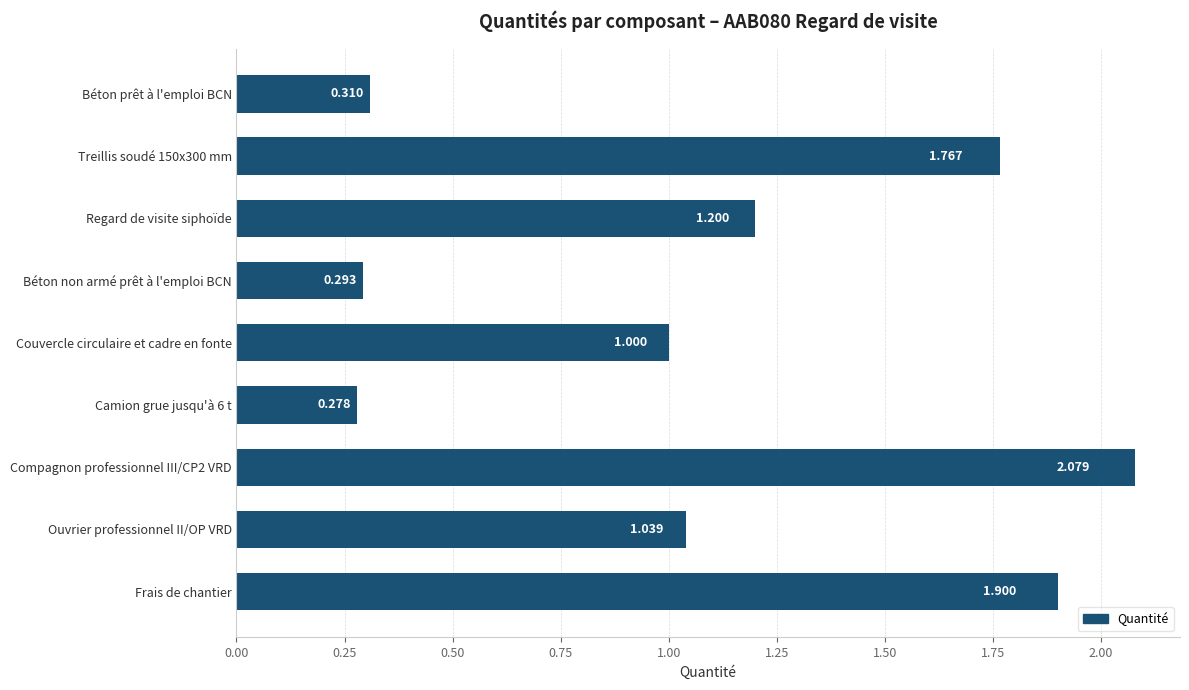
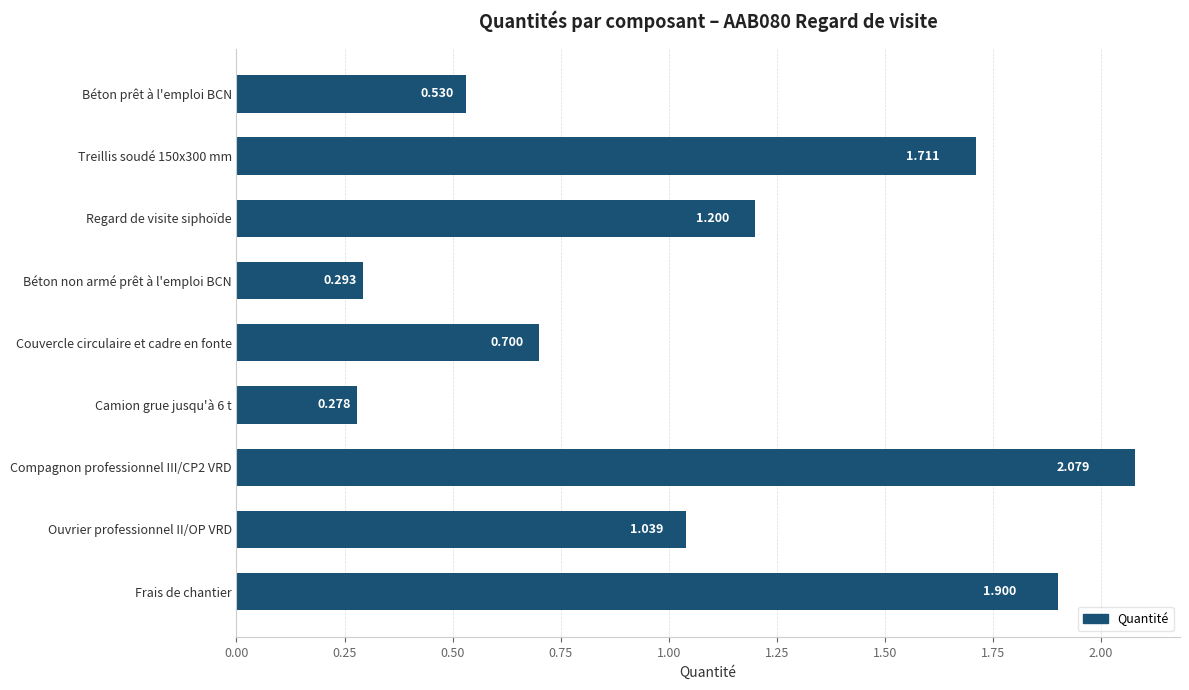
  {
-   "Béton prêt à l'emploi BCN": 0.310,
-   "Treillis soudé 150x300 mm": 1.767,
+   "Béton prêt à l'emploi BCN": 0.530,
+   "Treillis soudé 150x300 mm": 1.711,
    "Regard de visite siphoïde": 1.200,
    "Béton non armé prêt à l'emploi BCN": 0.293,
-   "Couvercle circulaire et cadre en fonte": 1.000,
+   "Couvercle circulaire et cadre en fonte": 0.700,
    "Camion grue jusqu'à 6 t": 0.278,
    "Compagnon professionnel III/CP2 VRD": 2.079,
    "Ouvrier professionnel II/OP VRD": 1.039,
    "Frais de chantier": 1.900
  }
